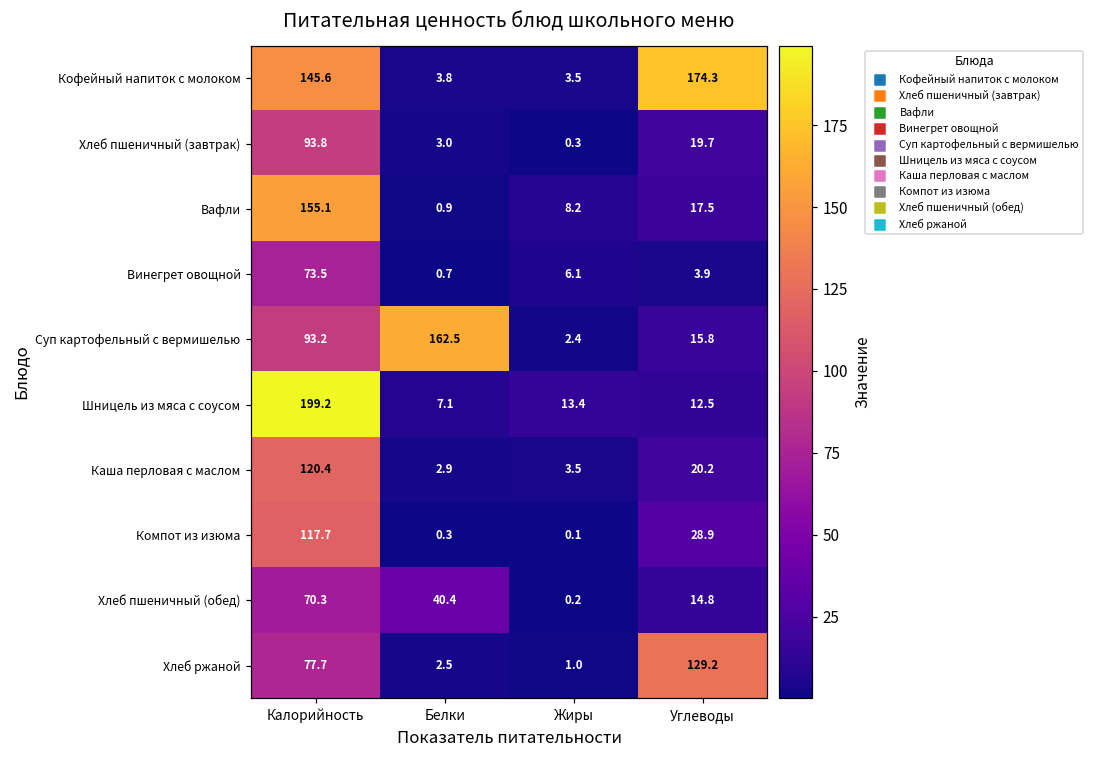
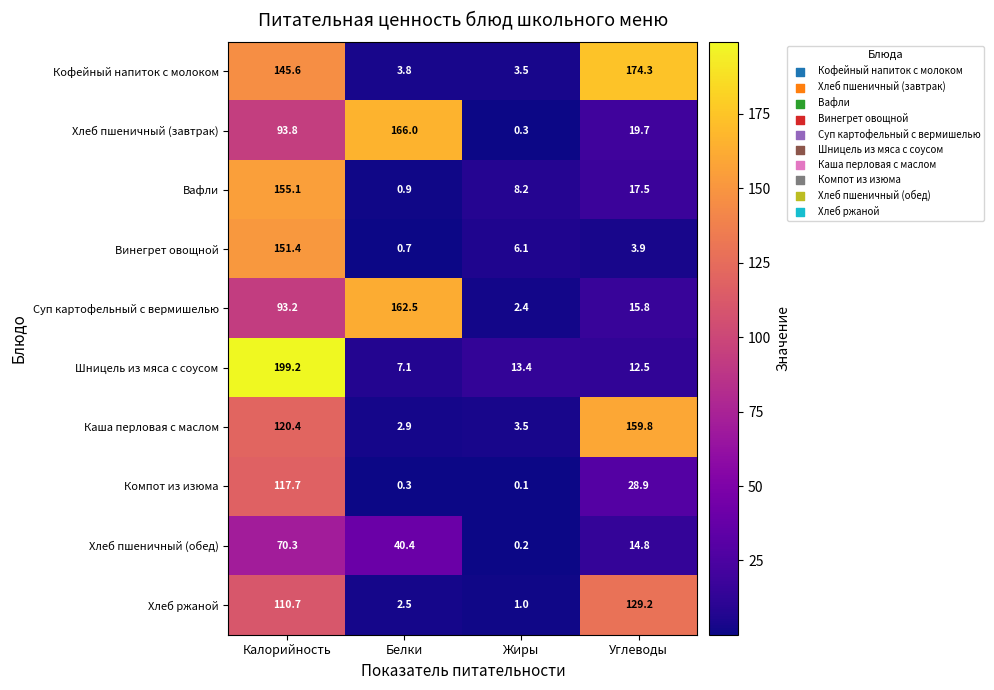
  {
    "Кофейный напиток с молоком": {
      "Калорийность": 145.6,
      "Белки": 3.8,
      "Жиры": 3.5,
      "Углеводы": 174.3
    },
    "Хлеб пшеничный (завтрак)": {
      "Калорийность": 93.8,
-     "Белки": 3.0,
+     "Белки": 166.0,
      "Жиры": 0.3,
      "Углеводы": 19.7
    },
    "Вафли": {
      "Калорийность": 155.1,
      "Белки": 0.9,
      "Жиры": 8.2,
      "Углеводы": 17.5
    },
    "Винегрет овощной": {
-     "Калорийность": 73.5,
+     "Калорийность": 151.4,
      "Белки": 0.7,
      "Жиры": 6.1,
      "Углеводы": 3.9
    },
    "Суп картофельный с вермишелью": {
      "Калорийность": 93.2,
      "Белки": 162.5,
      "Жиры": 2.4,
      "Углеводы": 15.8
    },
    "Шницель из мяса с соусом": {
      "Калорийность": 199.2,
      "Белки": 7.1,
      "Жиры": 13.4,
      "Углеводы": 12.5
    },
    "Каша перловая с маслом": {
      "Калорийность": 120.4,
      "Белки": 2.9,
      "Жиры": 3.5,
-     "Углеводы": 20.2
+     "Углеводы": 159.8
    },
    "Компот из изюма": {
      "Калорийность": 117.7,
      "Белки": 0.3,
      "Жиры": 0.1,
      "Углеводы": 28.9
    },
    "Хлеб пшеничный (обед)": {
      "Калорийность": 70.3,
      "Белки": 40.4,
      "Жиры": 0.2,
      "Углеводы": 14.8
    },
    "Хлеб ржаной": {
-     "Калорийность": 77.7,
+     "Калорийность": 110.7,
      "Белки": 2.5,
      "Жиры": 1.0,
      "Углеводы": 129.2
    }
  }
